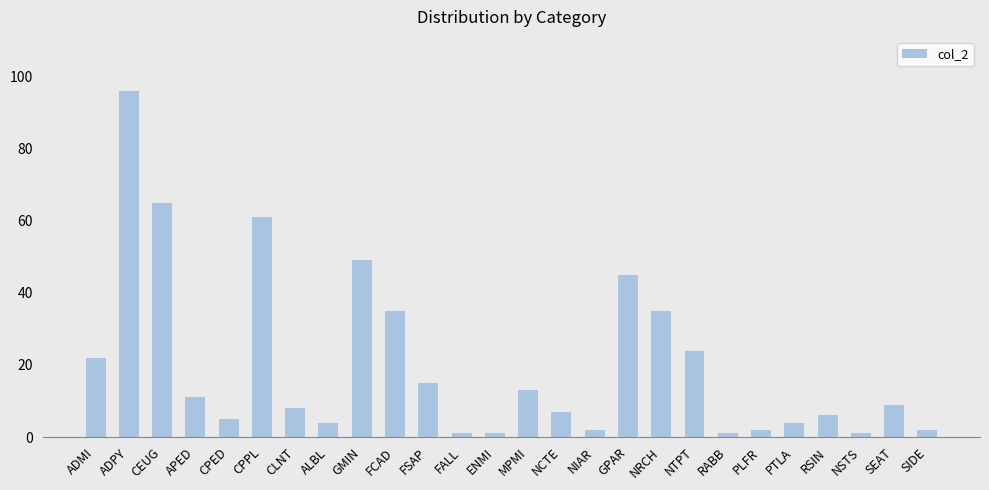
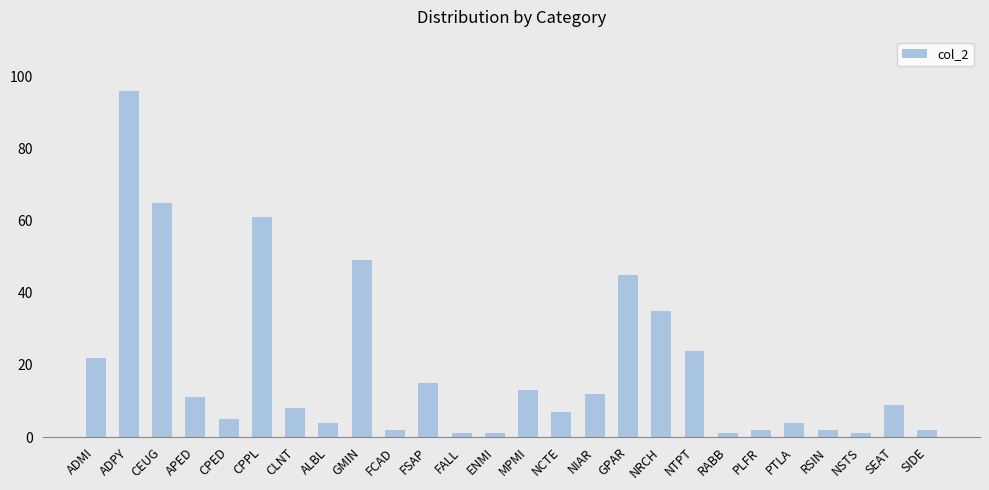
  {
    "ADMI": 22,
    "ADPY": 96,
    "CEUG": 65,
    "APED": 11,
    "CPED": 5,
    "CPPL": 61,
    "CLNT": 8,
    "ALBL": 4,
    "GMIN": 49,
-   "FCAD": 35,
+   "FCAD": 2,
    "FSAP": 15,
    "FALL": 1,
    "ENMI": 1,
    "MPMI": 13,
    "NCTE": 7,
-   "NIAR": 2,
+   "NIAR": 12,
    "GPAR": 45,
    "NRCH": 35,
    "NTPT": 24,
    "RABB": 1,
    "PLFR": 2,
    "PTLA": 4,
-   "RSIN": 6,
+   "RSIN": 2,
    "NSTS": 1,
    "SEAT": 9,
    "SIDE": 2
  }
